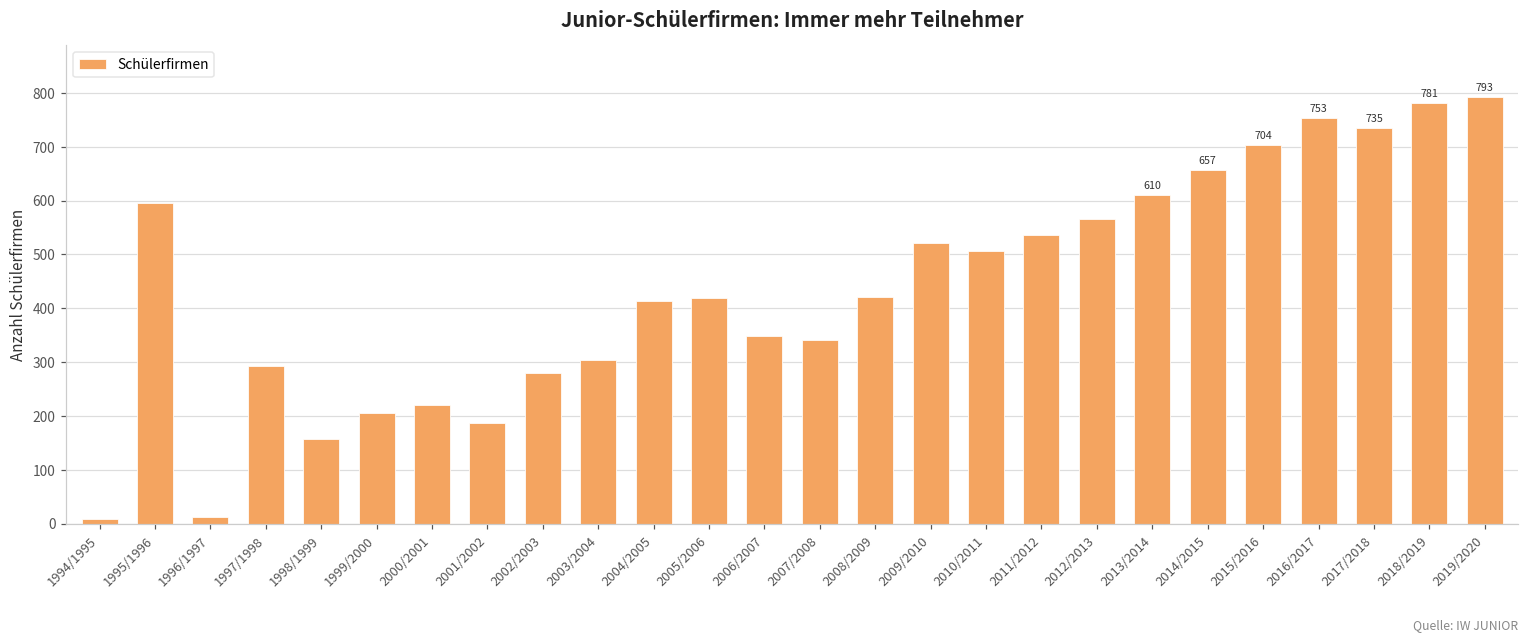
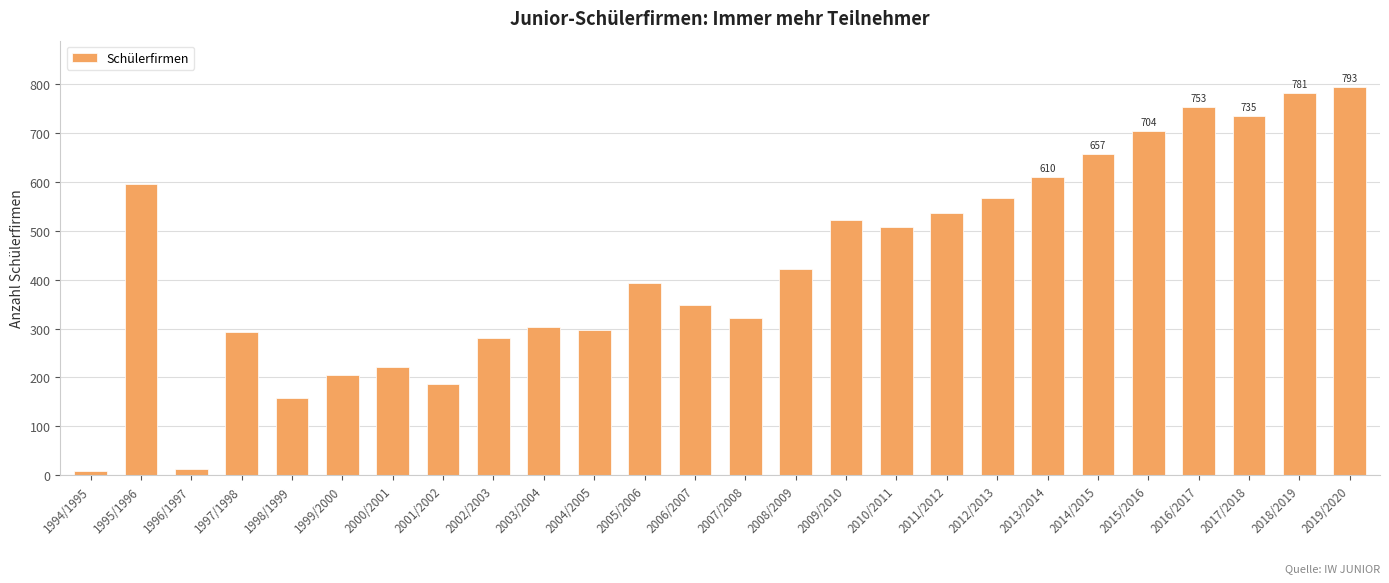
  {
    "1994/1995": 10,
    "1995/1996": 600,
    "1996/1997": 10,
    "1997/1998": 290,
    "1998/1999": 160,
    "1999/2000": 210,
    "2000/2001": 220,
    "2001/2002": 190,
    "2002/2003": 280,
    "2003/2004": 300,
-   "2004/2005": 410,
-   "2005/2006": 420,
+   "2004/2005": 300,
+   "2005/2006": 390,
    "2006/2007": 350,
-   "2007/2008": 340,
+   "2007/2008": 320,
    "2008/2009": 420,
    "2009/2010": 520,
    "2010/2011": 510,
    "2011/2012": 540,
    "2012/2013": 570
  }
